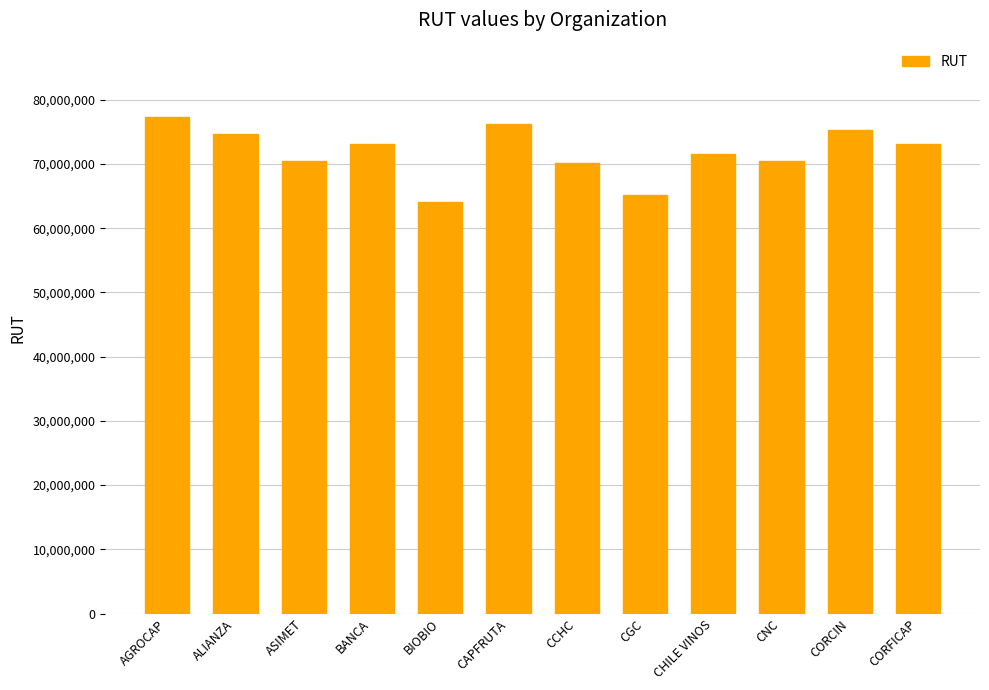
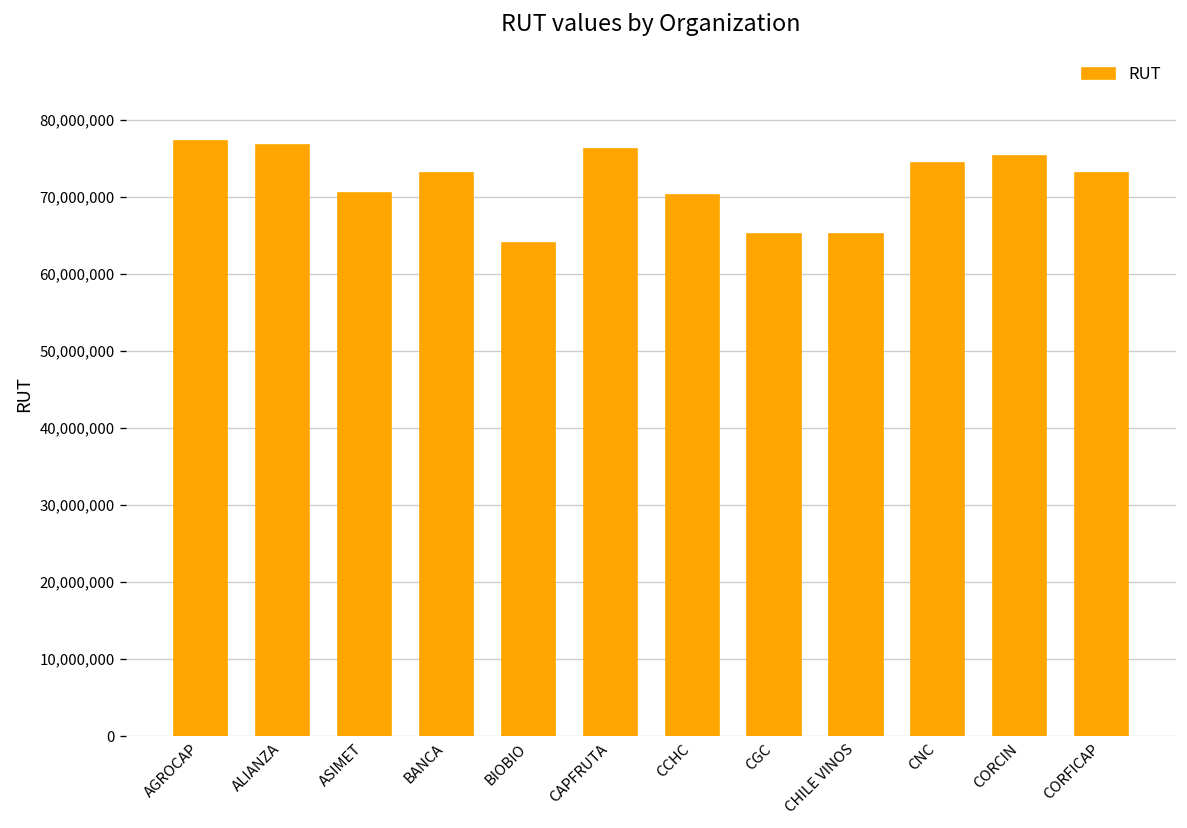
  {
    "AGROCAP": "77,000,000",
-   "ALIANZA": "75,000,000",
+   "ALIANZA": "77,000,000",
    "ASIMET": "71,000,000",
    "BANCA": "73,000,000",
    "BIOBIO": "64,000,000",
    "CAPFRUTA": "76,000,000",
    "CCHC": "70,000,000",
    "CGC": "65,000,000",
-   "CHILE VINOS": "72,000,000",
-   "CNC": "71,000,000",
+   "CHILE VINOS": "65,000,000",
+   "CNC": "74,000,000",
    "CORCIN": "75,000,000",
    "CORFICAP": "73,000,000"
  }
